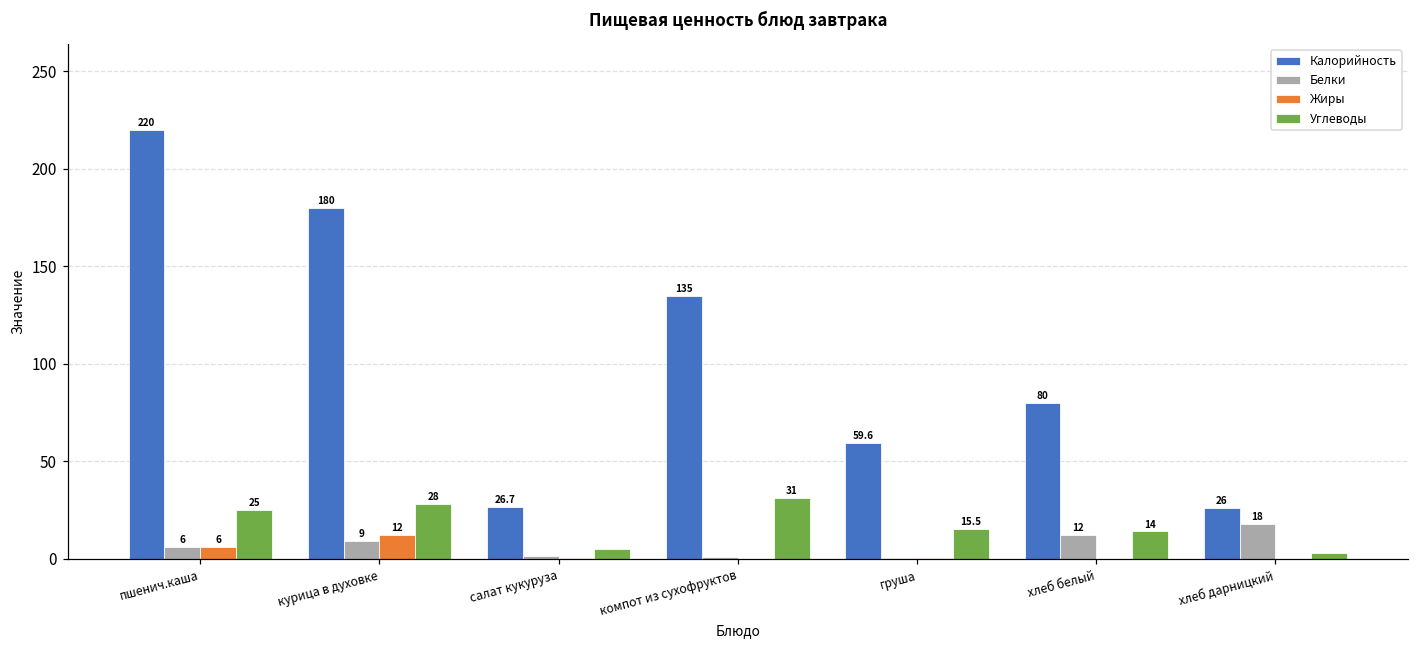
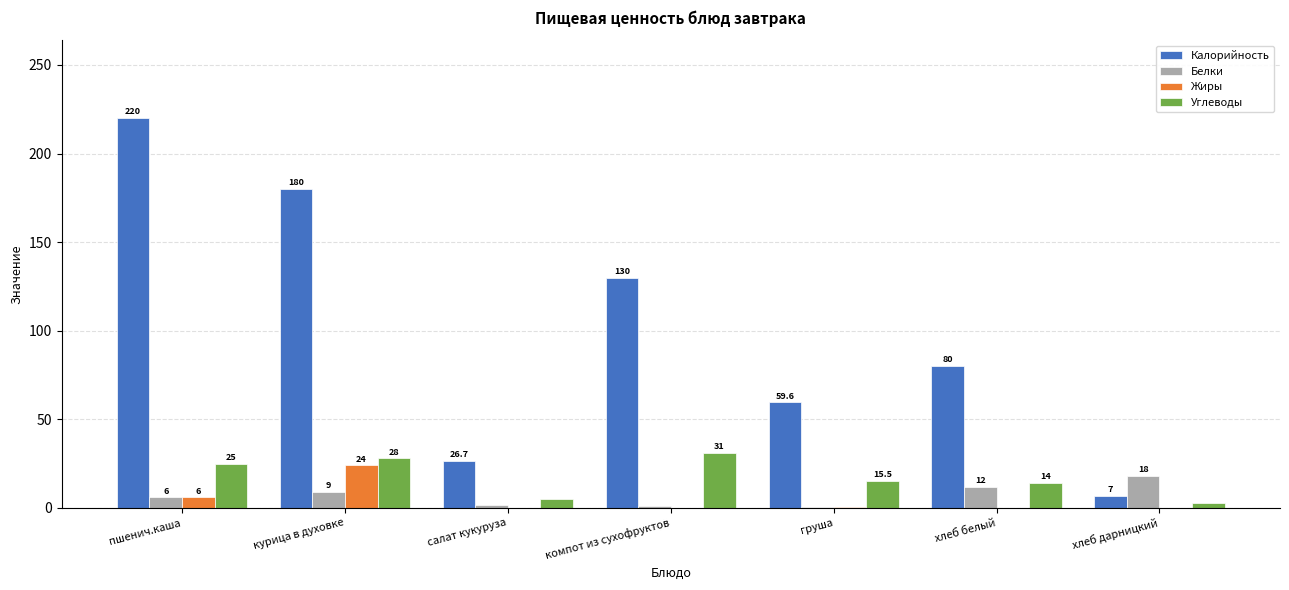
  {
    "Калорийность": {
      "пшенич.каша": 220,
      "курица в духовке": 180,
      "салат кукуруза": 26.7,
-     "компот из сухофруктов": 135,
+     "компот из сухофруктов": 130,
      "груша": 59.6,
      "хлеб белый": 80,
-     "хлеб дарницкий": 26
+     "хлеб дарницкий": 7
    },
    "Белки": {
      "пшенич.каша": 6,
      "курица в духовке": 9,
      "хлеб белый": 12,
      "хлеб дарницкий": 18
    },
    "Жиры": {
      "пшенич.каша": 6,
-     "курица в духовке": 12
+     "курица в духовке": 24
    },
    "Углеводы": {
      "пшенич.каша": 25,
      "курица в духовке": 28,
      "компот из сухофруктов": 31,
      "груша": 15.5,
      "хлеб белый": 14
    }
  }
